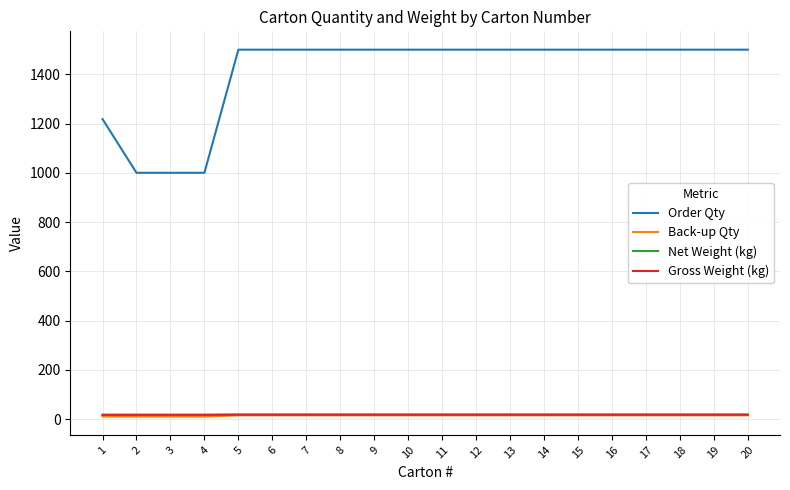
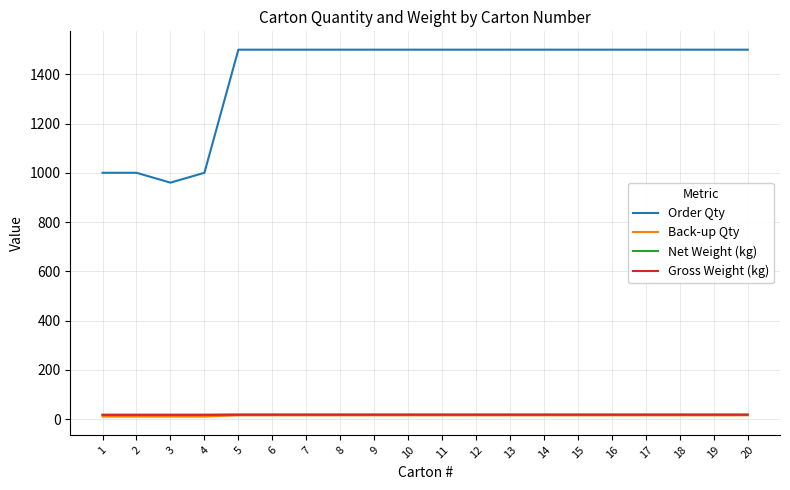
  {
    "Order Qty": {
-     "1": 1220,
+     "1": 1000,
      "2": 1000,
-     "3": 1000,
+     "3": 960,
      "4": 1000,
      "5": 1500,
      "6": 1500,
      "7": 1500,
      "8": 1500,
      "9": 1500,
      "10": 1500,
      "11": 1500,
      "12": 1500,
      "13": 1500,
      "14": 1500,
      "15": 1500,
      "16": 1500,
      "17": 1500,
      "18": 1500,
      "19": 1500,
      "20": 1500
    }
  }
